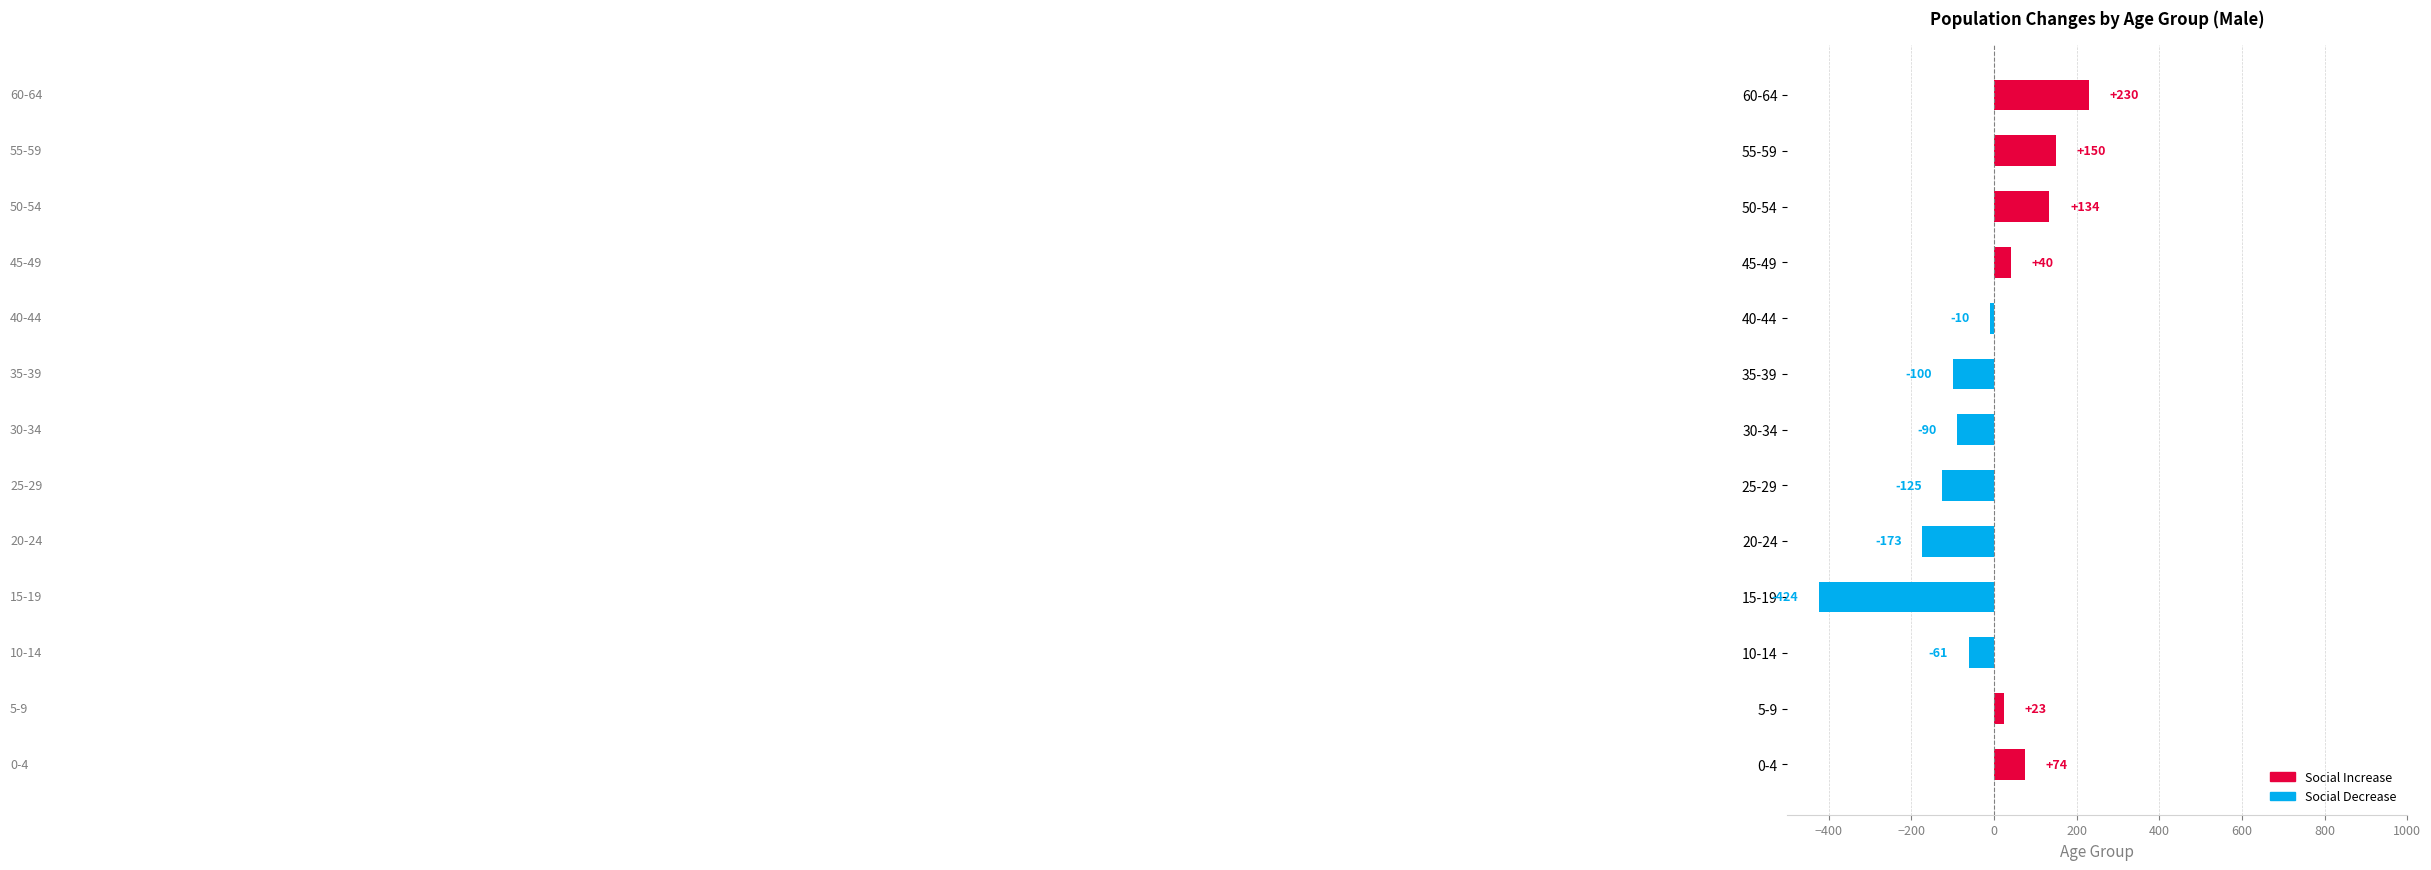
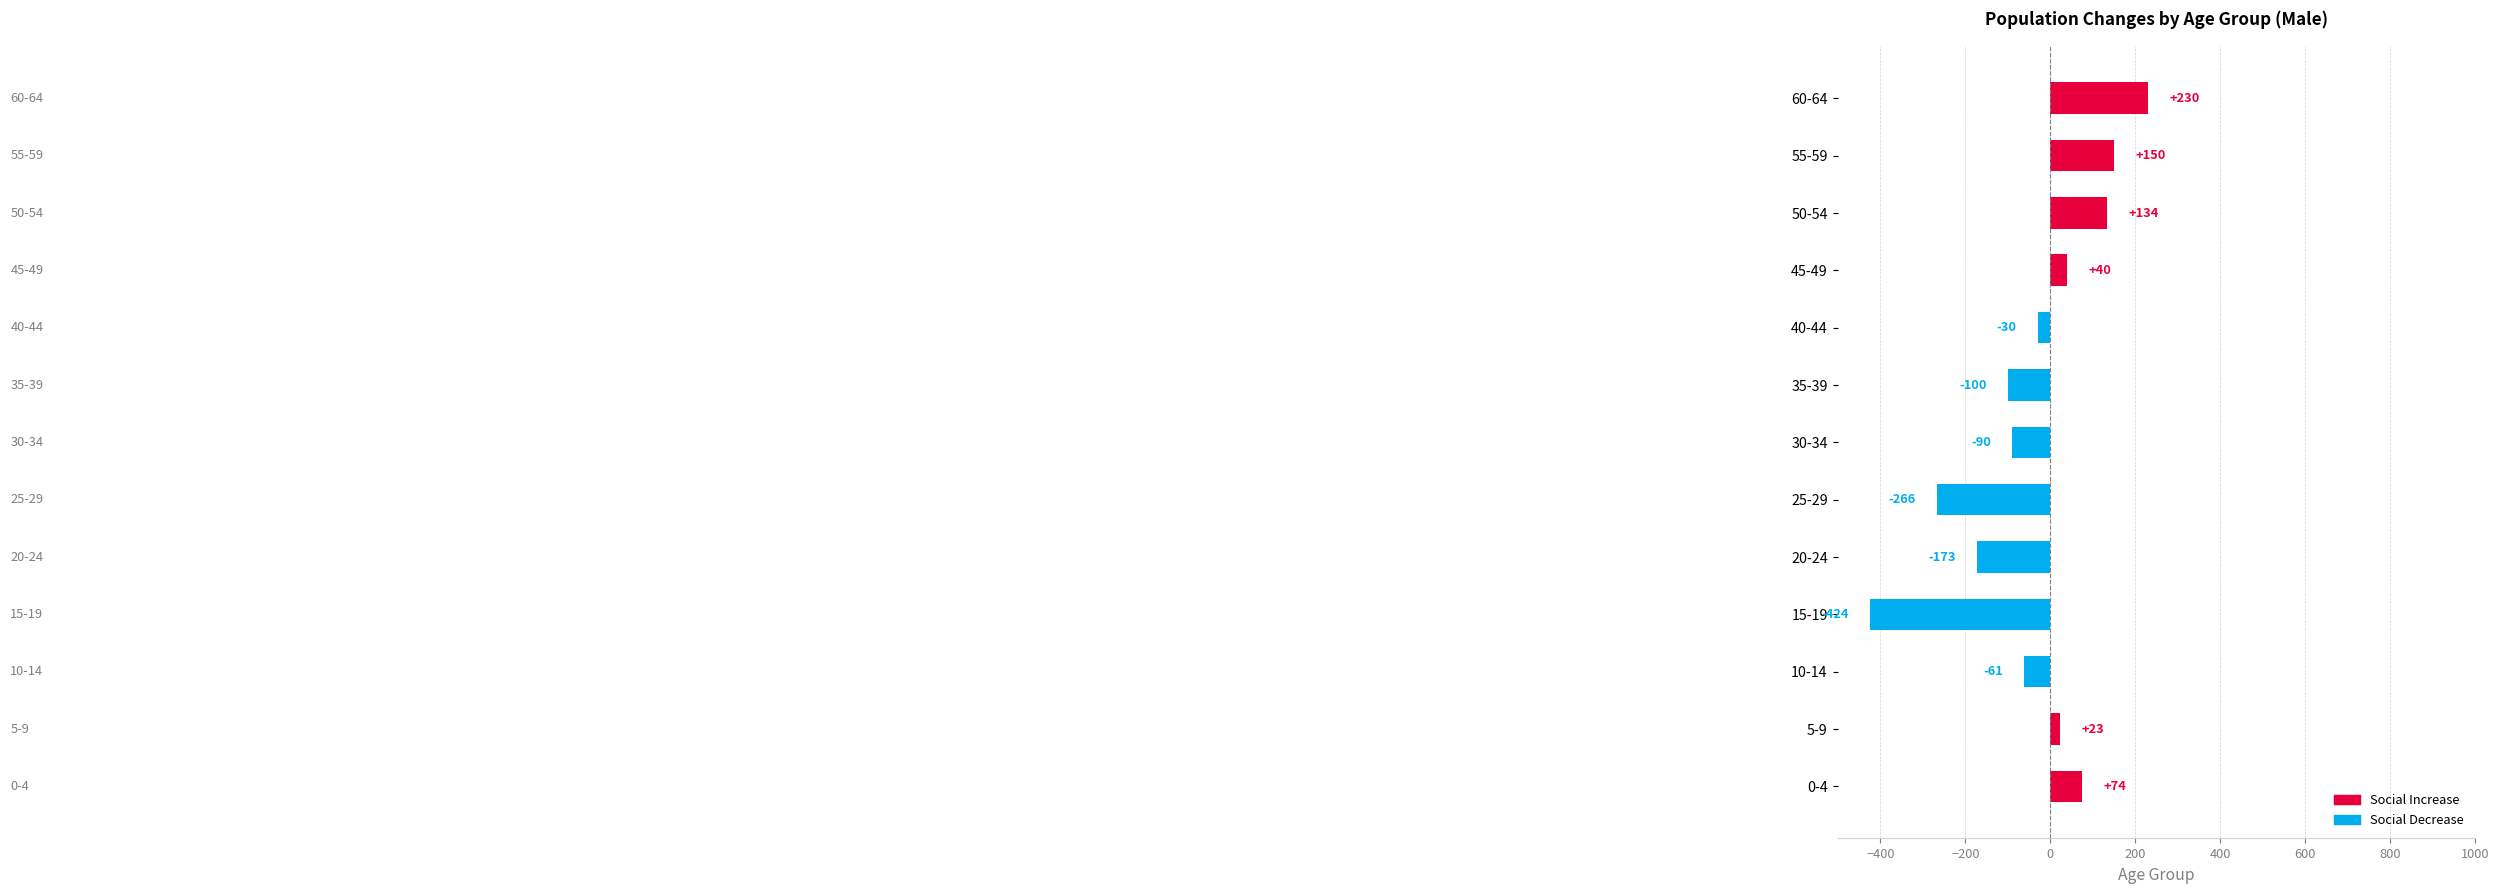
  {
    "60-64": "+230",
    "55-59": "+150",
    "50-54": "+134",
    "45-49": "+40",
-   "40-44": "-10",
+   "40-44": "-30",
    "35-39": "-100",
    "30-34": "-90",
-   "25-29": "-125",
+   "25-29": "-266",
    "20-24": "-173",
    "15-19": "-424",
    "10-14": "-61",
    "5-9": "+23",
    "0-4": "+74"
  }
